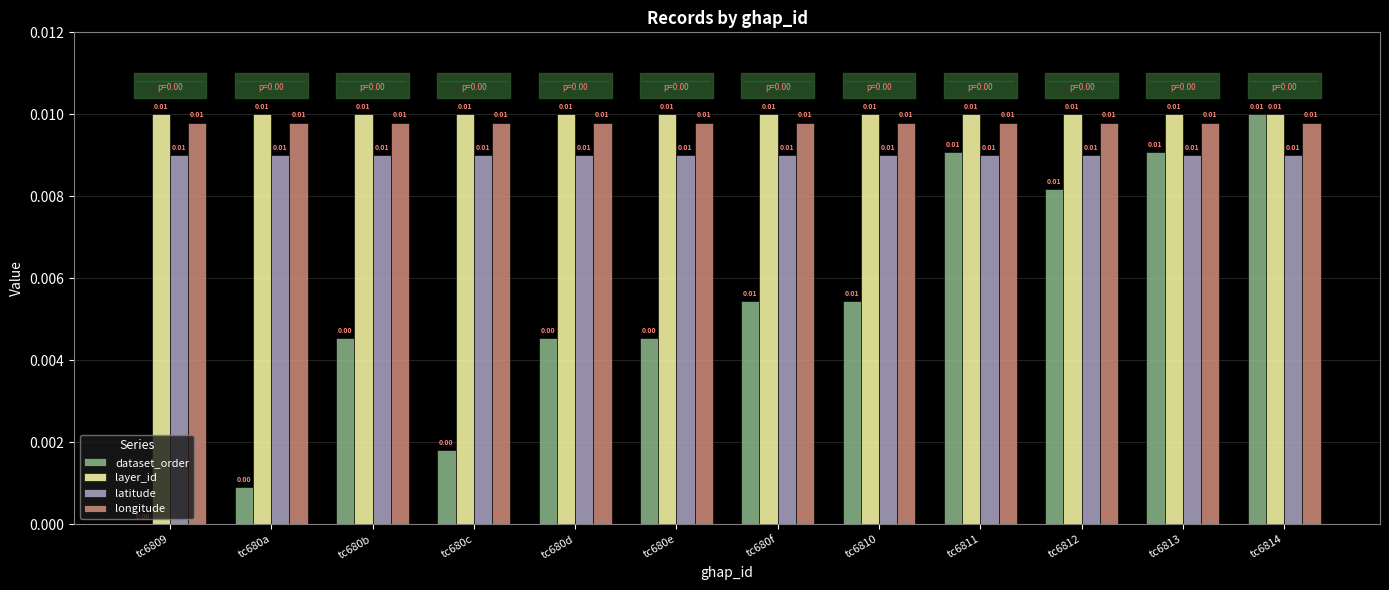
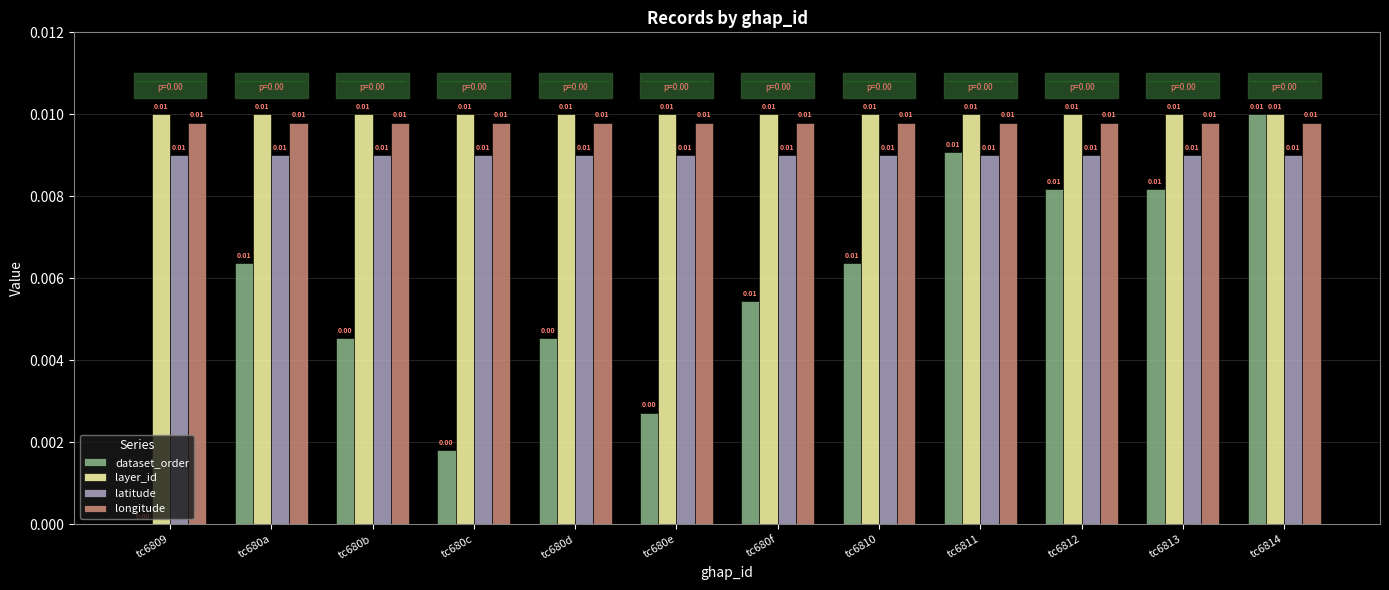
  {
    "dataset_order": {
-     "tc680a": 0.00,
+     "tc680a": 0.01,
      "tc680b": 0.00,
      "tc680c": 0.00,
      "tc680d": 0.00,
-     "tc680e": 0.0045,
+     "tc680e": 0.0027,
      "tc680f": 0.01,
-     "tc6810": 0.0055,
+     "tc6810": 0.0064,
      "tc6811": 0.01,
      "tc6812": 0.01,
-     "tc6813": 0.0091,
+     "tc6813": 0.0082,
      "tc6814": 0.01
    },
    "layer_id": {
      "tc6809": 0.01,
      "tc680a": 0.01,
      "tc680b": 0.01,
      "tc680c": 0.01,
      "tc680d": 0.01,
      "tc680e": 0.01,
      "tc680f": 0.01,
      "tc6810": 0.01,
      "tc6811": 0.01,
      "tc6812": 0.01,
      "tc6813": 0.01,
      "tc6814": 0.01
    },
    "latitude": {
      "tc6809": 0.01,
      "tc680a": 0.01,
      "tc680b": 0.01,
      "tc680c": 0.01,
      "tc680d": 0.01,
      "tc680e": 0.01,
      "tc680f": 0.01,
      "tc6810": 0.01,
      "tc6811": 0.01,
      "tc6812": 0.01,
      "tc6813": 0.01,
      "tc6814": 0.01
    },
    "longitude": {
      "tc6809": 0.01,
      "tc680a": 0.01,
      "tc680b": 0.01,
      "tc680c": 0.01,
      "tc680d": 0.01,
      "tc680e": 0.01,
      "tc680f": 0.01,
      "tc6810": 0.01,
      "tc6811": 0.01,
      "tc6812": 0.01,
      "tc6813": 0.01,
      "tc6814": 0.01
    }
  }
